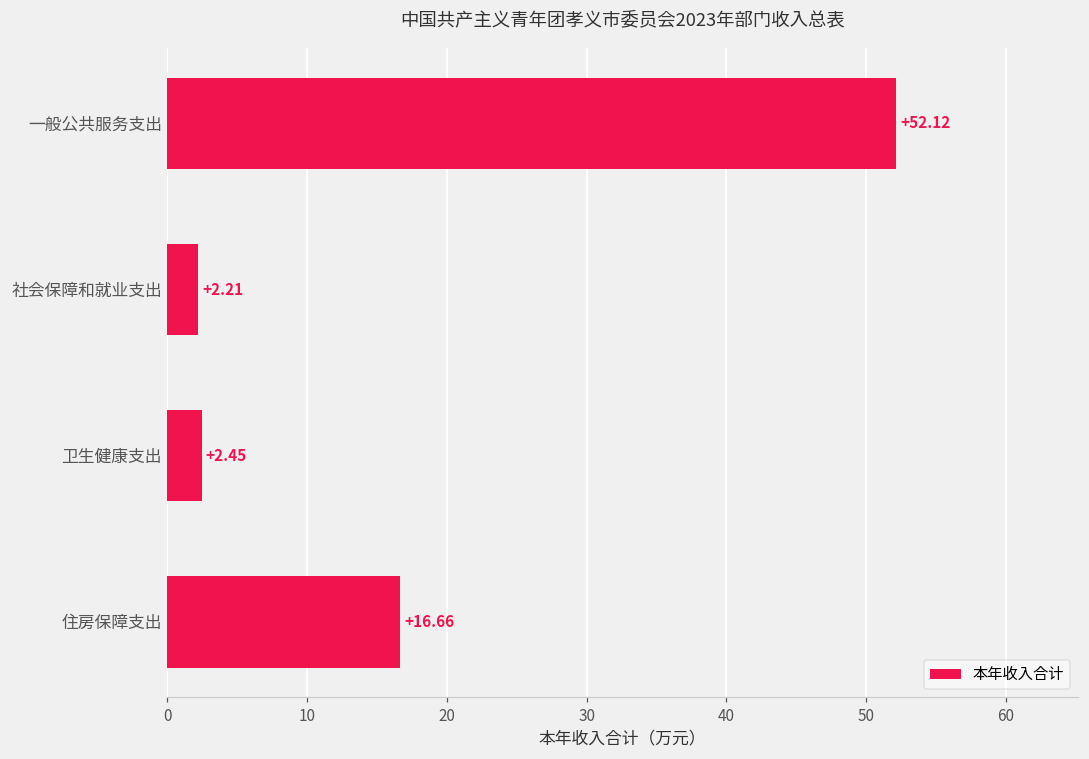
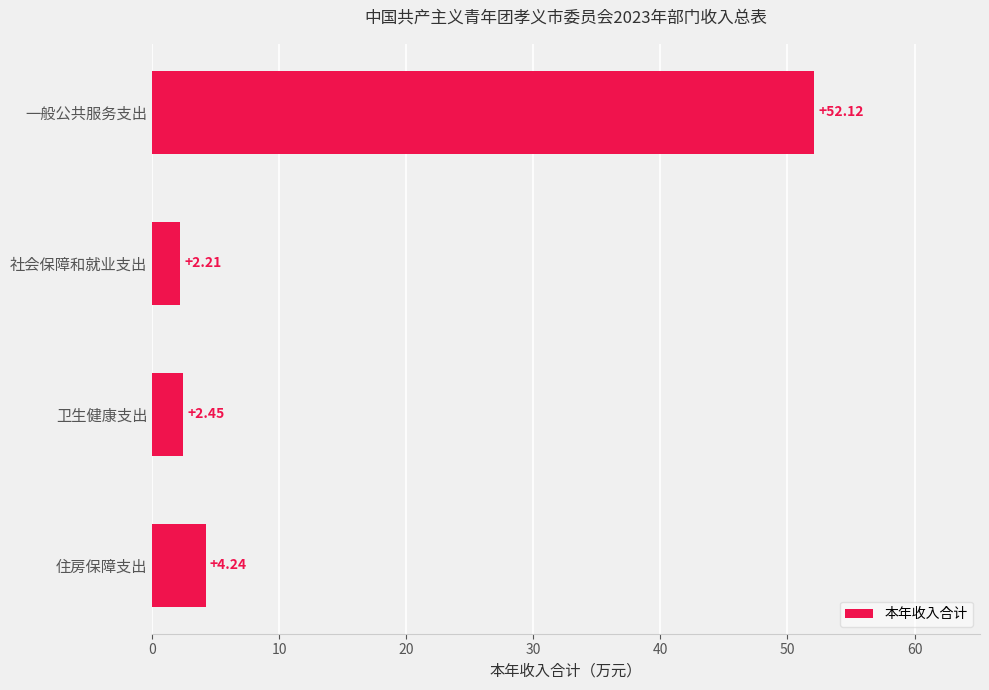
  {
    "一般公共服务支出": "+52.12",
    "社会保障和就业支出": "+2.21",
    "卫生健康支出": "+2.45",
-   "住房保障支出": "+16.66"
+   "住房保障支出": "+4.24"
  }
